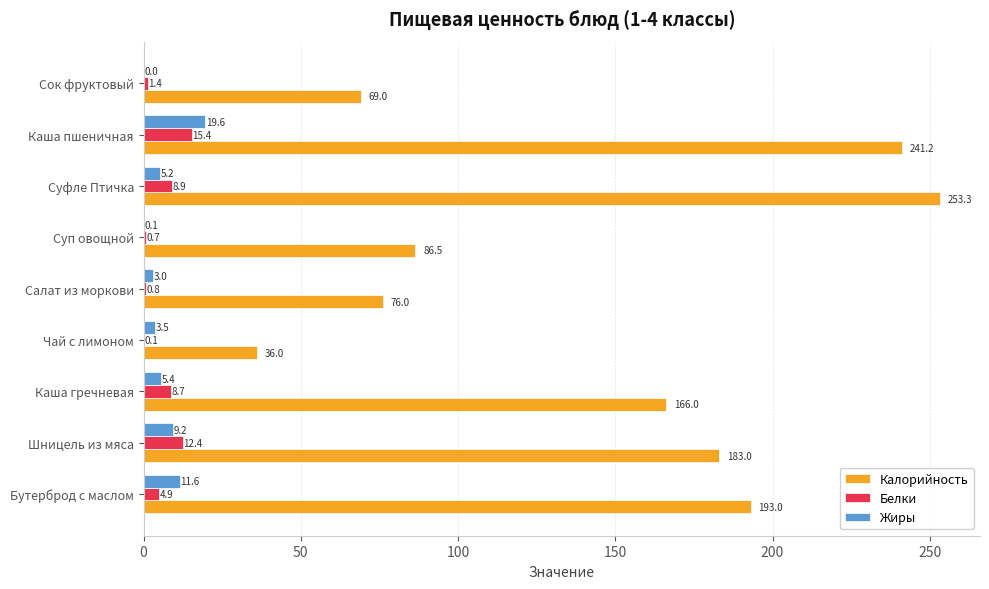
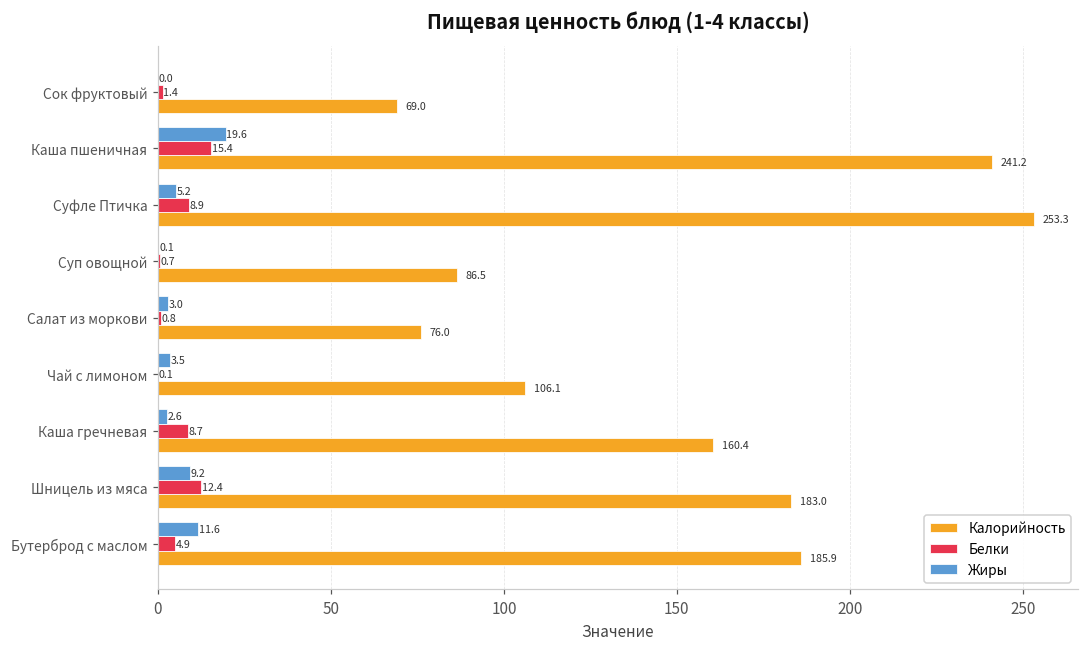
  {
    "Калорийность": {
      "Сок фруктовый": 69.0,
      "Каша пшеничная": 241.2,
      "Суфле Птичка": 253.3,
      "Суп овощной": 86.5,
      "Салат из моркови": 76.0,
-     "Чай с лимоном": 36.0,
-     "Каша гречневая": 166.0,
+     "Чай с лимоном": 106.1,
+     "Каша гречневая": 160.4,
      "Шницель из мяса": 183.0,
-     "Бутерброд с маслом": 193.0
+     "Бутерброд с маслом": 185.9
    },
    "Белки": {
      "Сок фруктовый": 1.4,
      "Каша пшеничная": 15.4,
      "Суфле Птичка": 8.9,
      "Суп овощной": 0.7,
      "Салат из моркови": 0.8,
      "Чай с лимоном": 0.1,
      "Каша гречневая": 8.7,
      "Шницель из мяса": 12.4,
      "Бутерброд с маслом": 4.9
    },
    "Жиры": {
      "Сок фруктовый": 0.0,
      "Каша пшеничная": 19.6,
      "Суфле Птичка": 5.2,
      "Суп овощной": 0.1,
      "Салат из моркови": 3.0,
      "Чай с лимоном": 3.5,
-     "Каша гречневая": 5.4,
+     "Каша гречневая": 2.6,
      "Шницель из мяса": 9.2,
      "Бутерброд с маслом": 11.6
    }
  }
